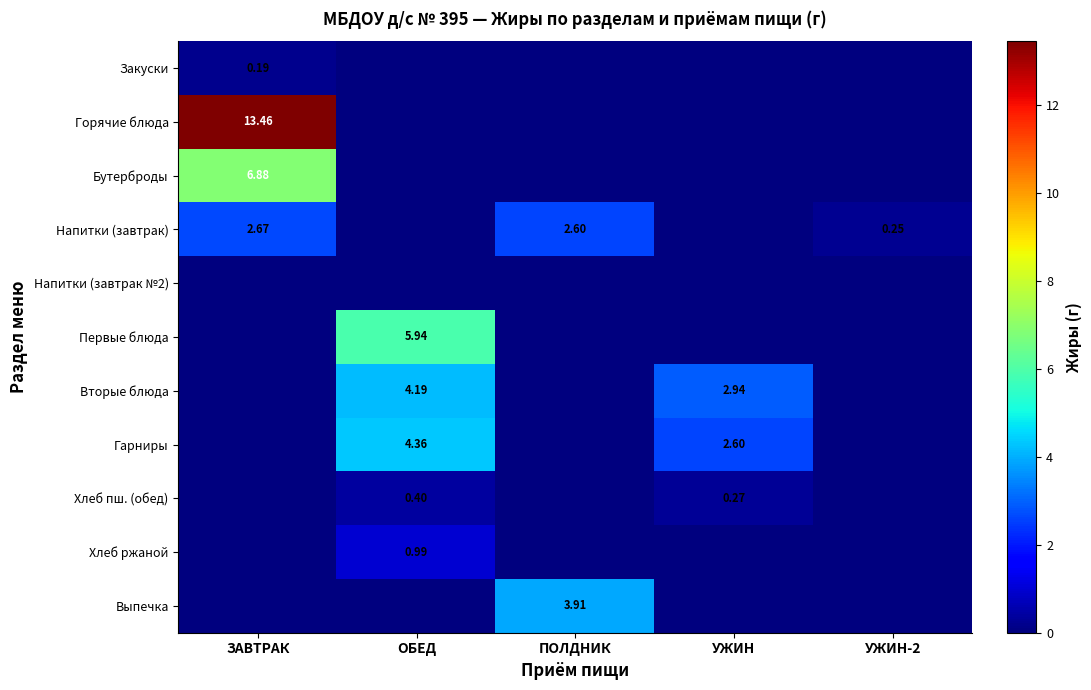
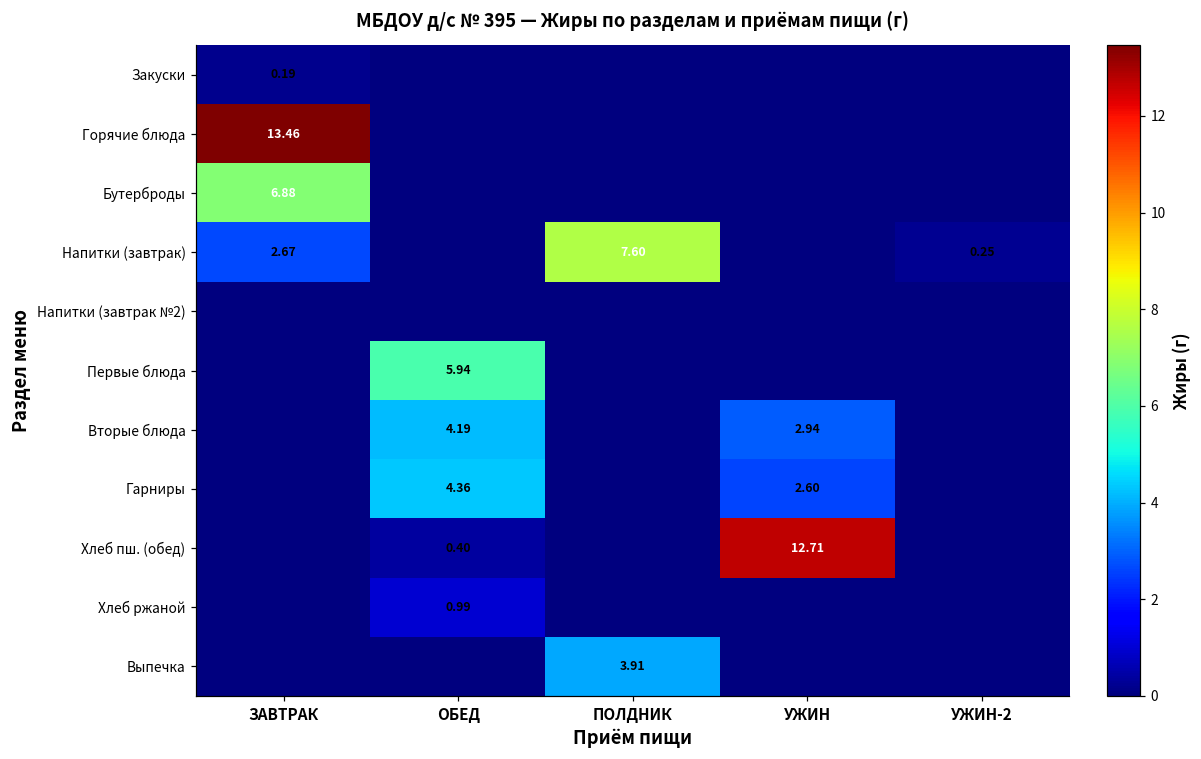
  {
    "Закуски": {
      "ЗАВТРАК": 0.19
    },
    "Горячие блюда": {
      "ЗАВТРАК": 13.46
    },
    "Бутерброды": {
      "ЗАВТРАК": 6.88
    },
    "Напитки (завтрак)": {
      "ЗАВТРАК": 2.67,
-     "ПОЛДНИК": 2.60,
+     "ПОЛДНИК": 7.60,
      "УЖИН-2": 0.25
    },
    "Первые блюда": {
      "ОБЕД": 5.94
    },
    "Вторые блюда": {
      "ОБЕД": 4.19,
      "УЖИН": 2.94
    },
    "Гарниры": {
      "ОБЕД": 4.36,
      "УЖИН": 2.60
    },
    "Хлеб пш. (обед)": {
      "ОБЕД": 0.40,
-     "УЖИН": 0.27
+     "УЖИН": 12.71
    },
    "Хлеб ржаной": {
      "ОБЕД": 0.99
    },
    "Выпечка": {
      "ПОЛДНИК": 3.91
    }
  }
